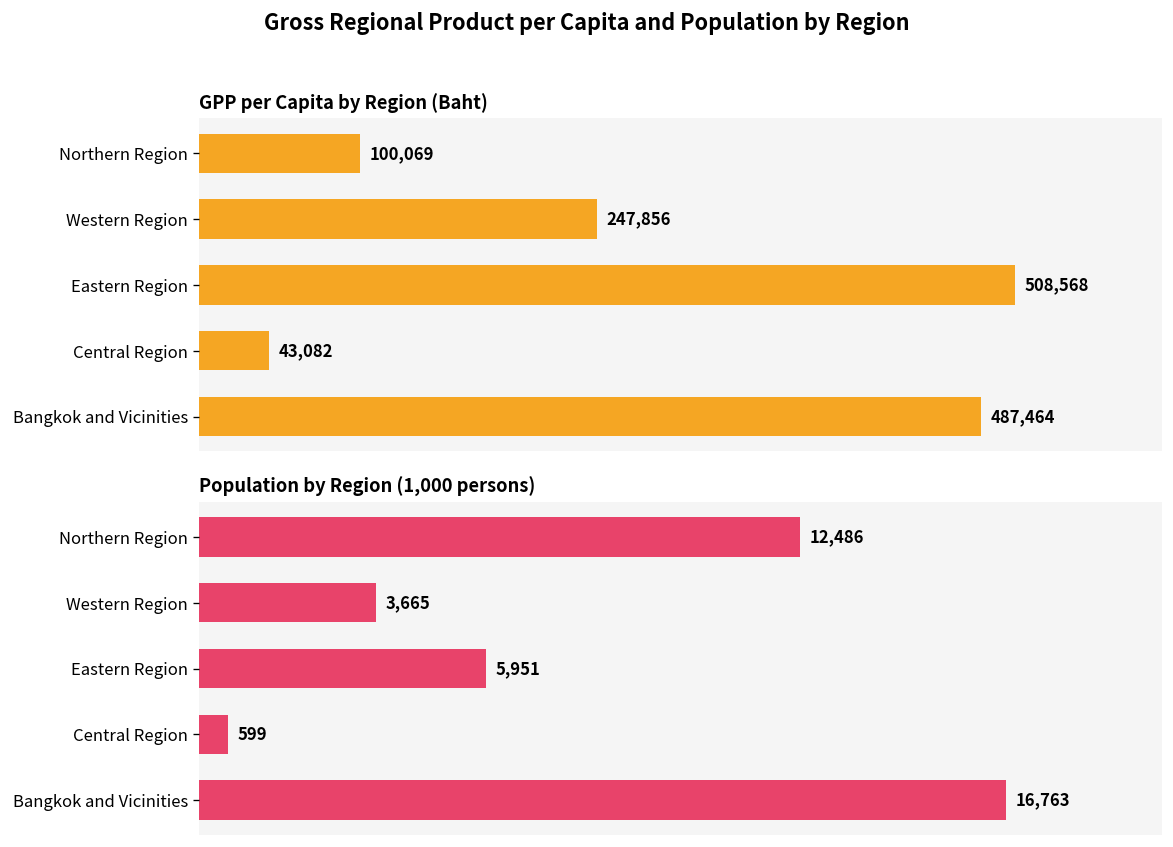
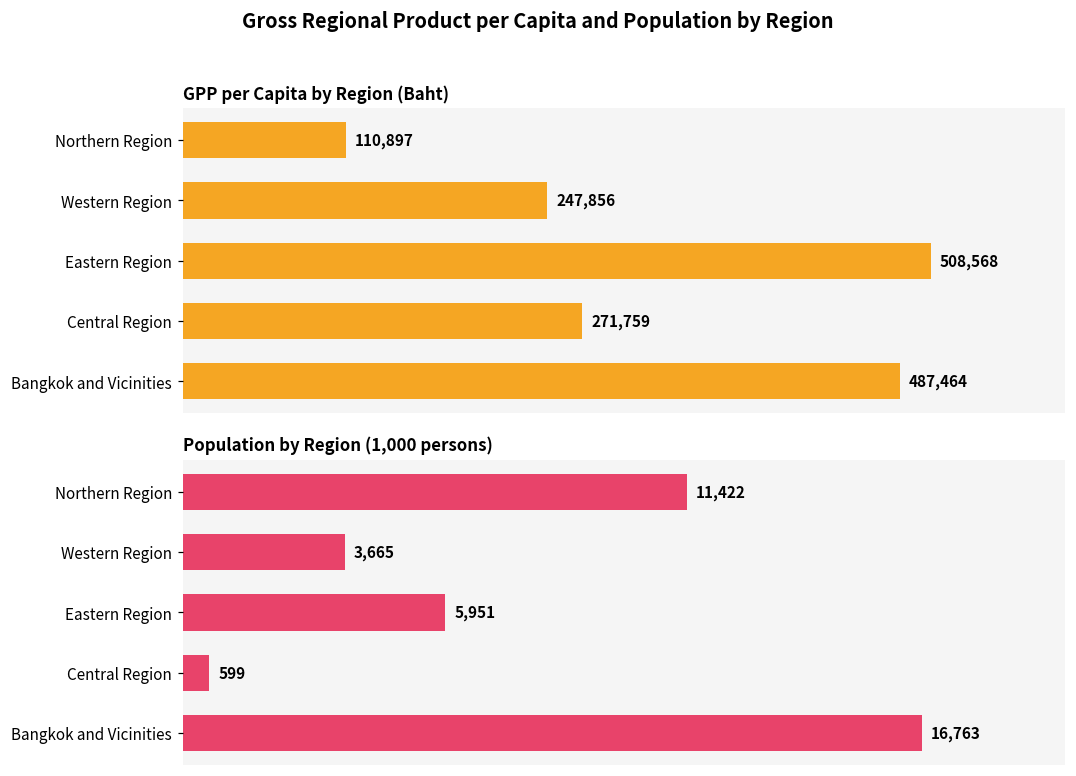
  {
    "GPP per Capita by Region (Baht)": {
-     "Northern Region": "100,069",
+     "Northern Region": "110,897",
      "Western Region": "247,856",
      "Eastern Region": "508,568",
-     "Central Region": "43,082",
+     "Central Region": "271,759",
      "Bangkok and Vicinities": "487,464"
    },
    "Population by Region (1,000 persons)": {
-     "Northern Region": "12,486",
+     "Northern Region": "11,422",
      "Western Region": "3,665",
      "Eastern Region": "5,951",
      "Central Region": "599",
      "Bangkok and Vicinities": "16,763"
    }
  }
